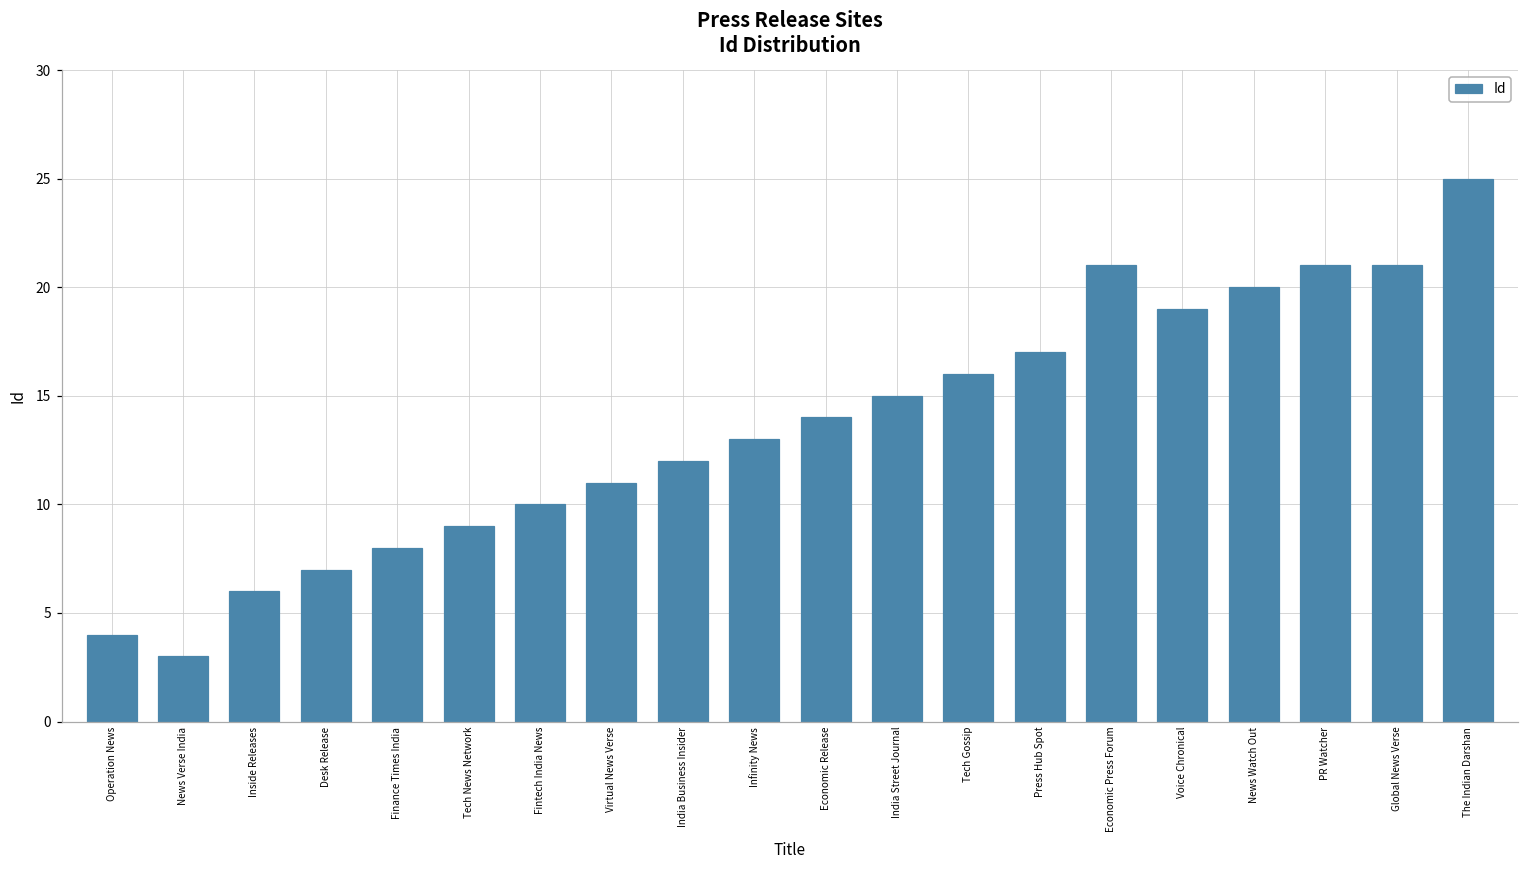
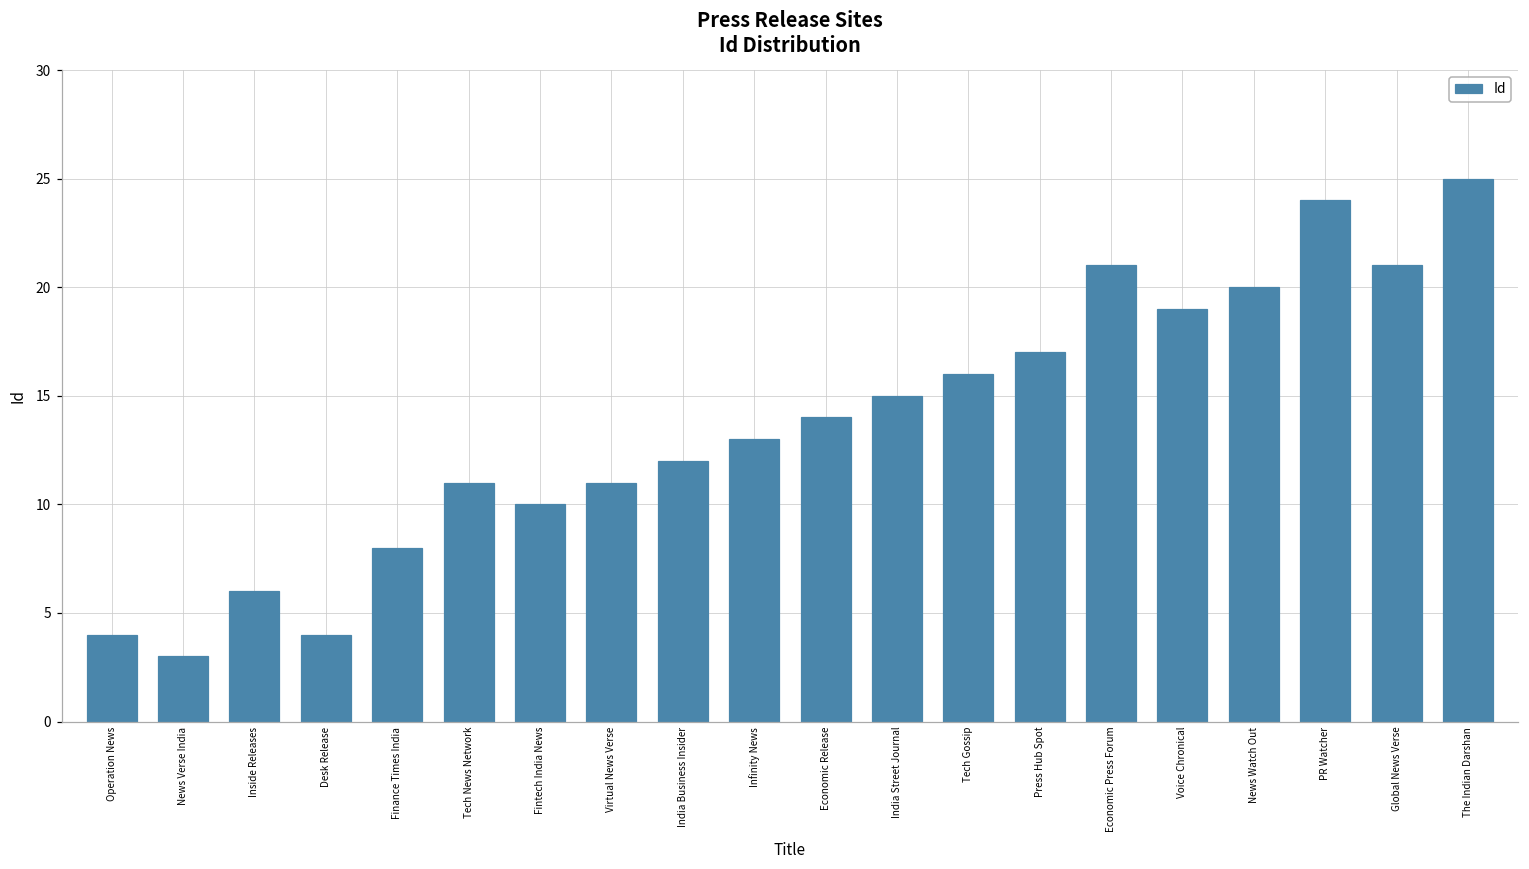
  {
    "Operation News": 4,
    "News Verse India": 3,
    "Inside Releases": 6,
-   "Desk Release": 7,
+   "Desk Release": 4,
    "Finance Times India": 8,
-   "Tech News Network": 9,
+   "Tech News Network": 11,
    "Fintech India News": 10,
    "Virtual News Verse": 11,
    "India Business Insider": 12,
    "Infinity News": 13,
    "Economic Release": 14,
    "India Street Journal": 15,
    "Tech Gossip": 16,
    "Press Hub Spot": 17,
    "Economic Press Forum": 21,
    "Voice Chronical": 19,
    "News Watch Out": 20,
-   "PR Watcher": 21,
+   "PR Watcher": 24,
    "Global News Verse": 21,
    "The Indian Darshan": 25
  }
